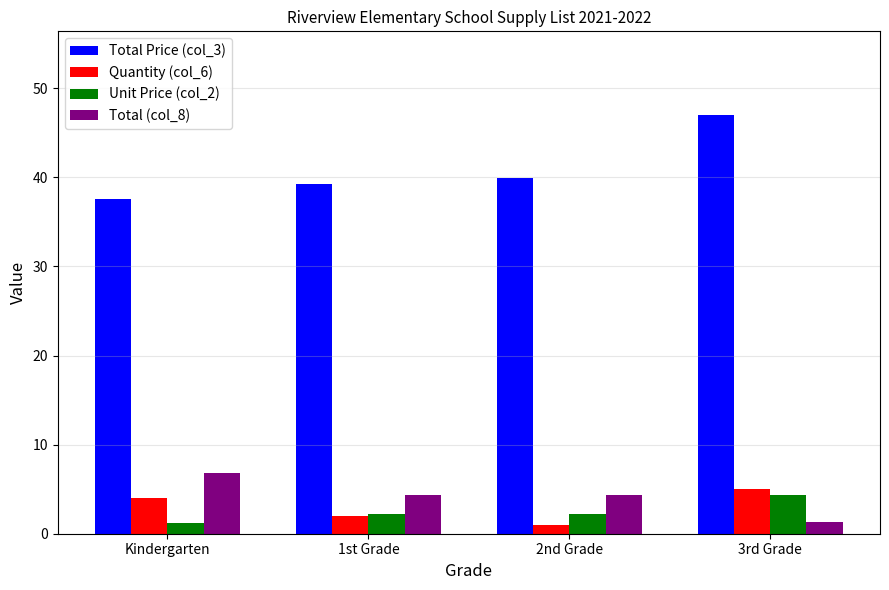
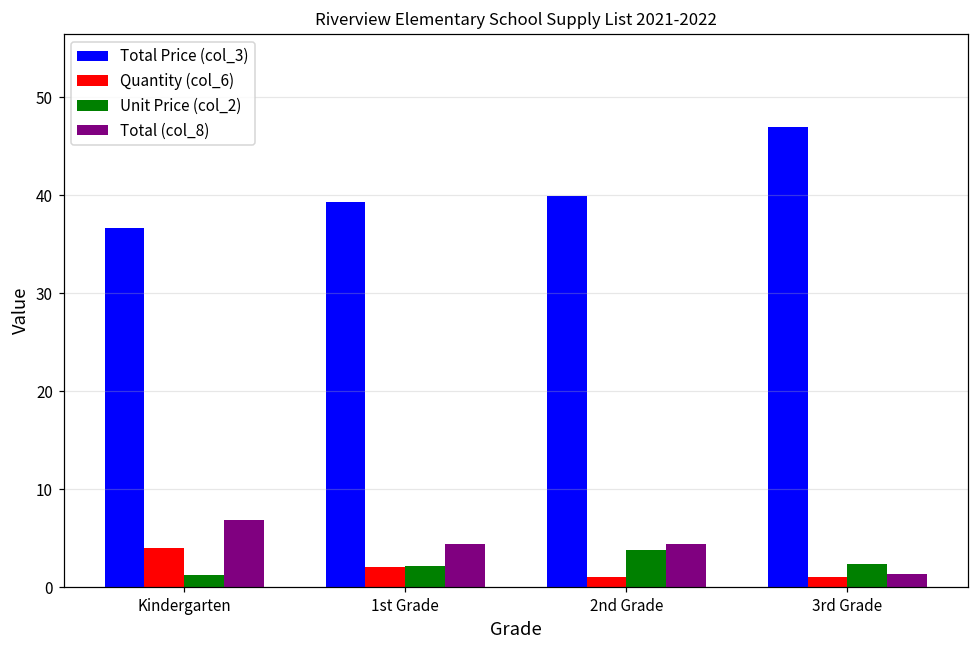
  {
    "Total Price (col_3)": {
-     "Kindergarten": 38,
+     "Kindergarten": 37,
      "1st Grade": 39,
      "2nd Grade": 40,
      "3rd Grade": 47
    },
    "Quantity (col_6)": {
      "Kindergarten": 4,
      "1st Grade": 2,
      "2nd Grade": 1,
-     "3rd Grade": 5
+     "3rd Grade": 1
    },
    "Unit Price (col_2)": {
      "Kindergarten": 1,
      "1st Grade": 2,
-     "2nd Grade": 2,
-     "3rd Grade": 4
+     "2nd Grade": 4,
+     "3rd Grade": 2
    },
    "Total (col_8)": {
      "Kindergarten": 7,
      "1st Grade": 4,
      "2nd Grade": 4,
      "3rd Grade": 1
    }
  }
